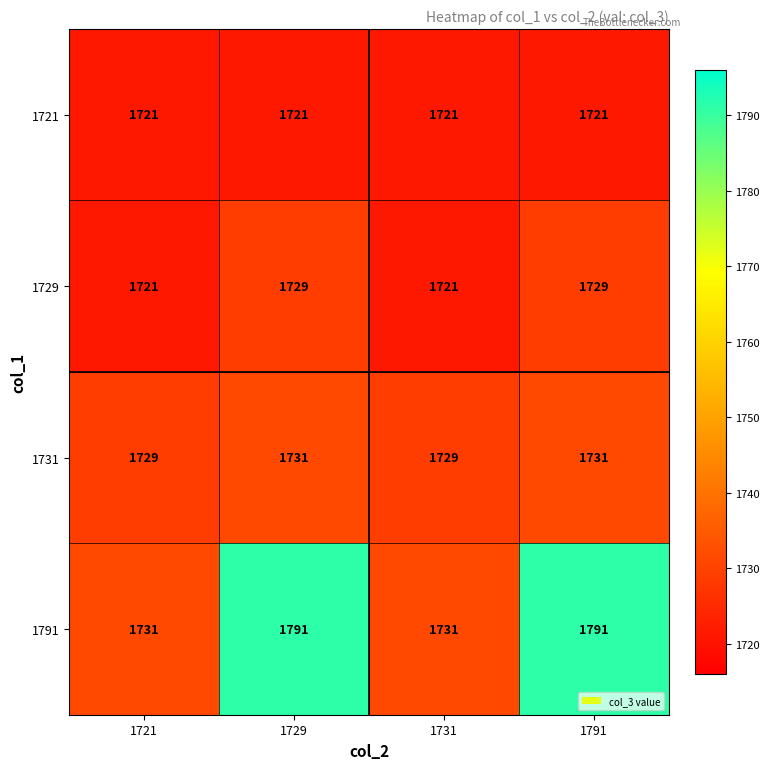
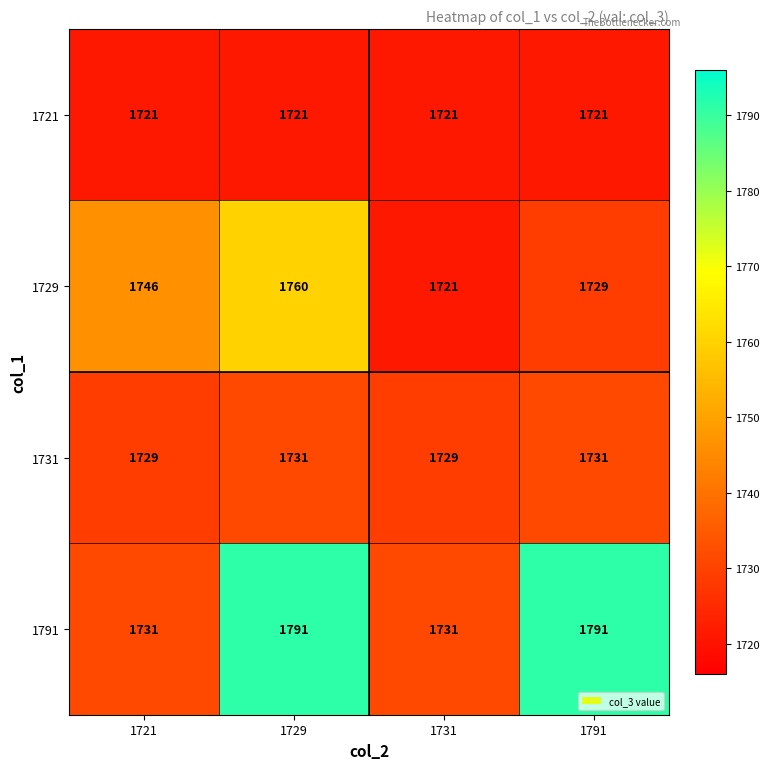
  {
    "1721": {
      "1721": 1721,
      "1729": 1721,
      "1731": 1721,
      "1791": 1721
    },
    "1729": {
-     "1721": 1721,
-     "1729": 1729,
+     "1721": 1746,
+     "1729": 1760,
      "1731": 1721,
      "1791": 1729
    },
    "1731": {
      "1721": 1729,
      "1729": 1731,
      "1731": 1729,
      "1791": 1731
    },
    "1791": {
      "1721": 1731,
      "1729": 1791,
      "1731": 1731,
      "1791": 1791
    }
  }
